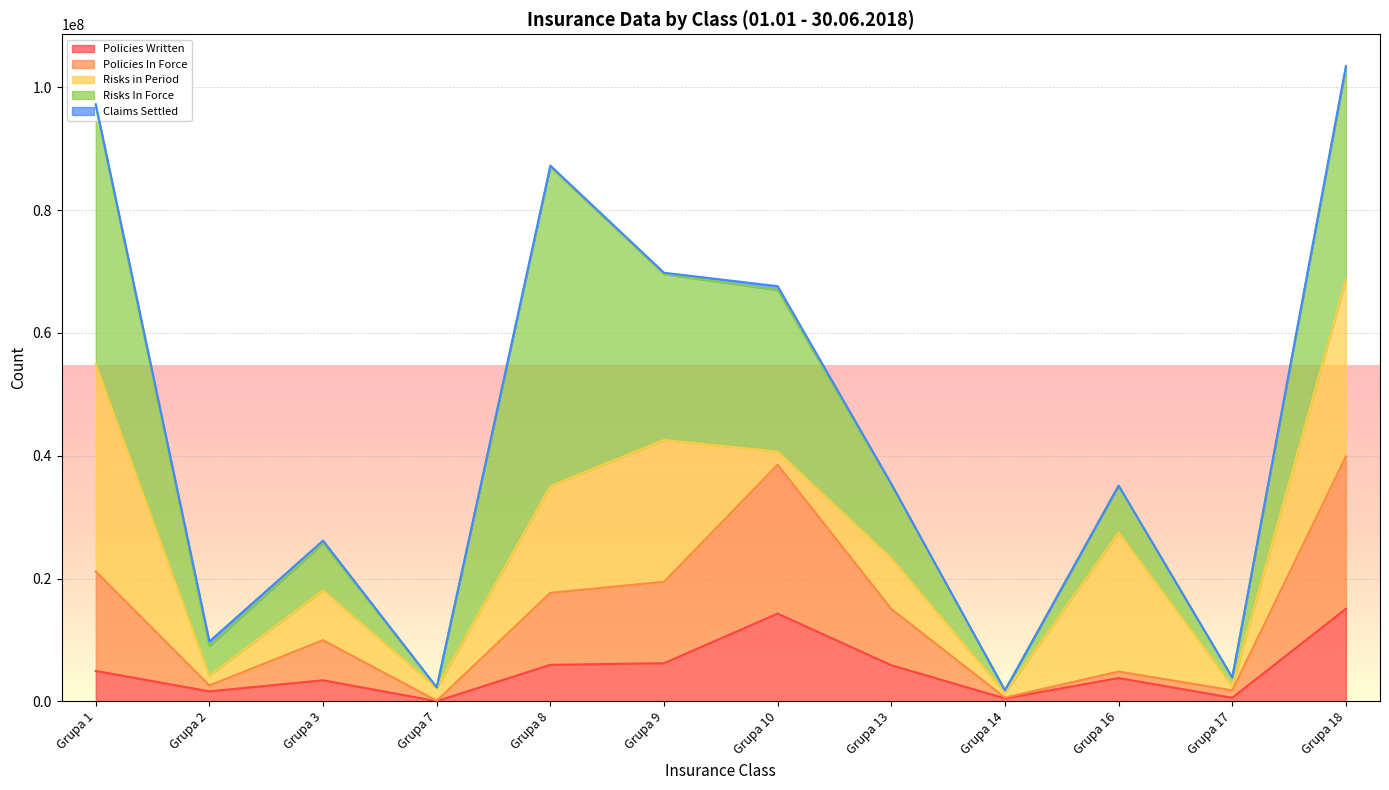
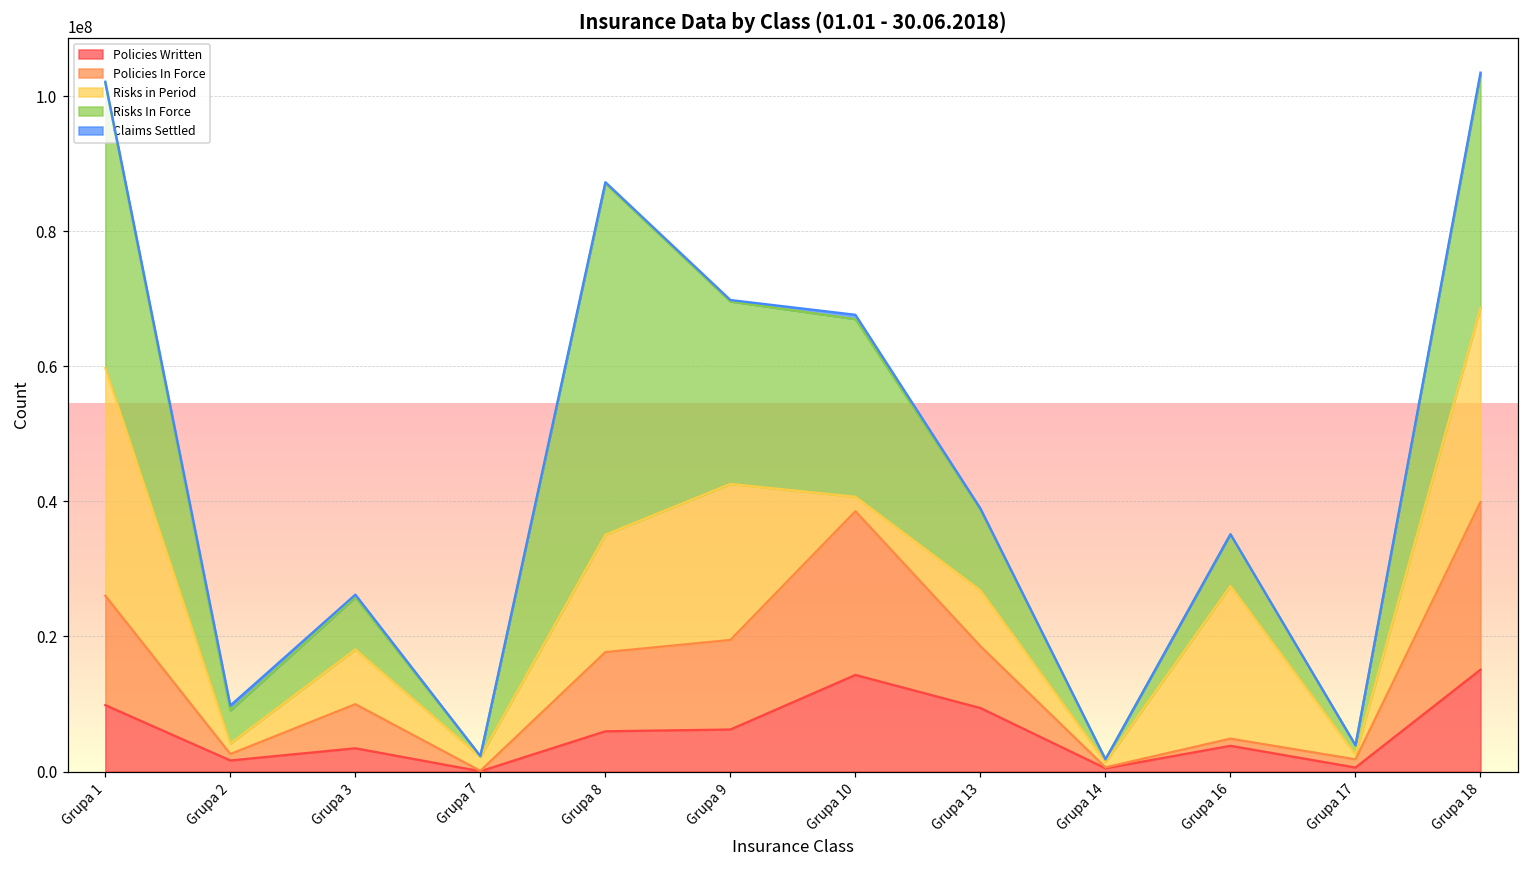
  {
    "Policies Written": {
-     "Grupa 1": 5000000,
+     "Grupa 1": 10000000,
      "Grupa 2": 2000000,
      "Grupa 3": 3000000,
      "Grupa 8": 6000000,
      "Grupa 9": 6000000,
      "Grupa 10": 14000000,
-     "Grupa 13": 6000000,
+     "Grupa 13": 9000000,
      "Grupa 16": 4000000,
      "Grupa 17": 1000000,
      "Grupa 18": 15000000
    },
    "Policies In Force": {
      "Grupa 1": 16000000,
      "Grupa 2": 1000000,
      "Grupa 3": 7000000,
      "Grupa 8": 12000000,
      "Grupa 9": 13000000,
      "Grupa 10": 24000000,
      "Grupa 13": 9000000,
      "Grupa 16": 1000000,
      "Grupa 17": 1000000,
      "Grupa 18": 25000000
    },
    "Risks in Period": {
      "Grupa 1": 34000000,
      "Grupa 2": 2000000,
      "Grupa 3": 8000000,
      "Grupa 8": 17000000,
      "Grupa 9": 23000000,
      "Grupa 10": 2000000,
      "Grupa 13": 8000000,
      "Grupa 16": 23000000,
      "Grupa 17": 1000000,
      "Grupa 18": 29000000
    },
    "Risks In Force": {
      "Grupa 2": 5000000,
      "Grupa 10": 26000000
    },
    "Claims Settled": {
      "Grupa 2": 1000000,
      "Grupa 10": 1000000
    }
  }
